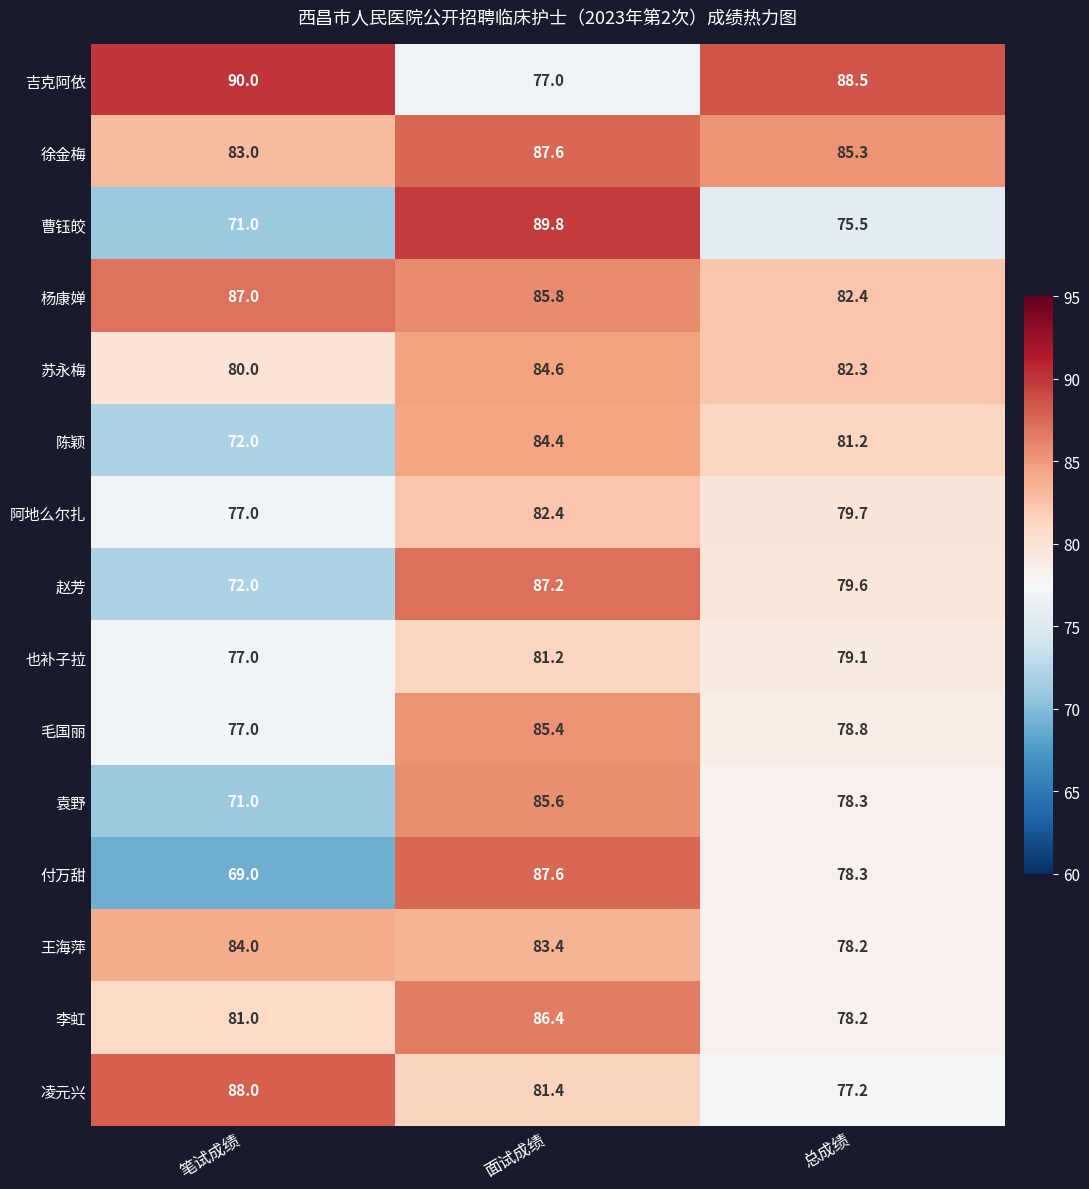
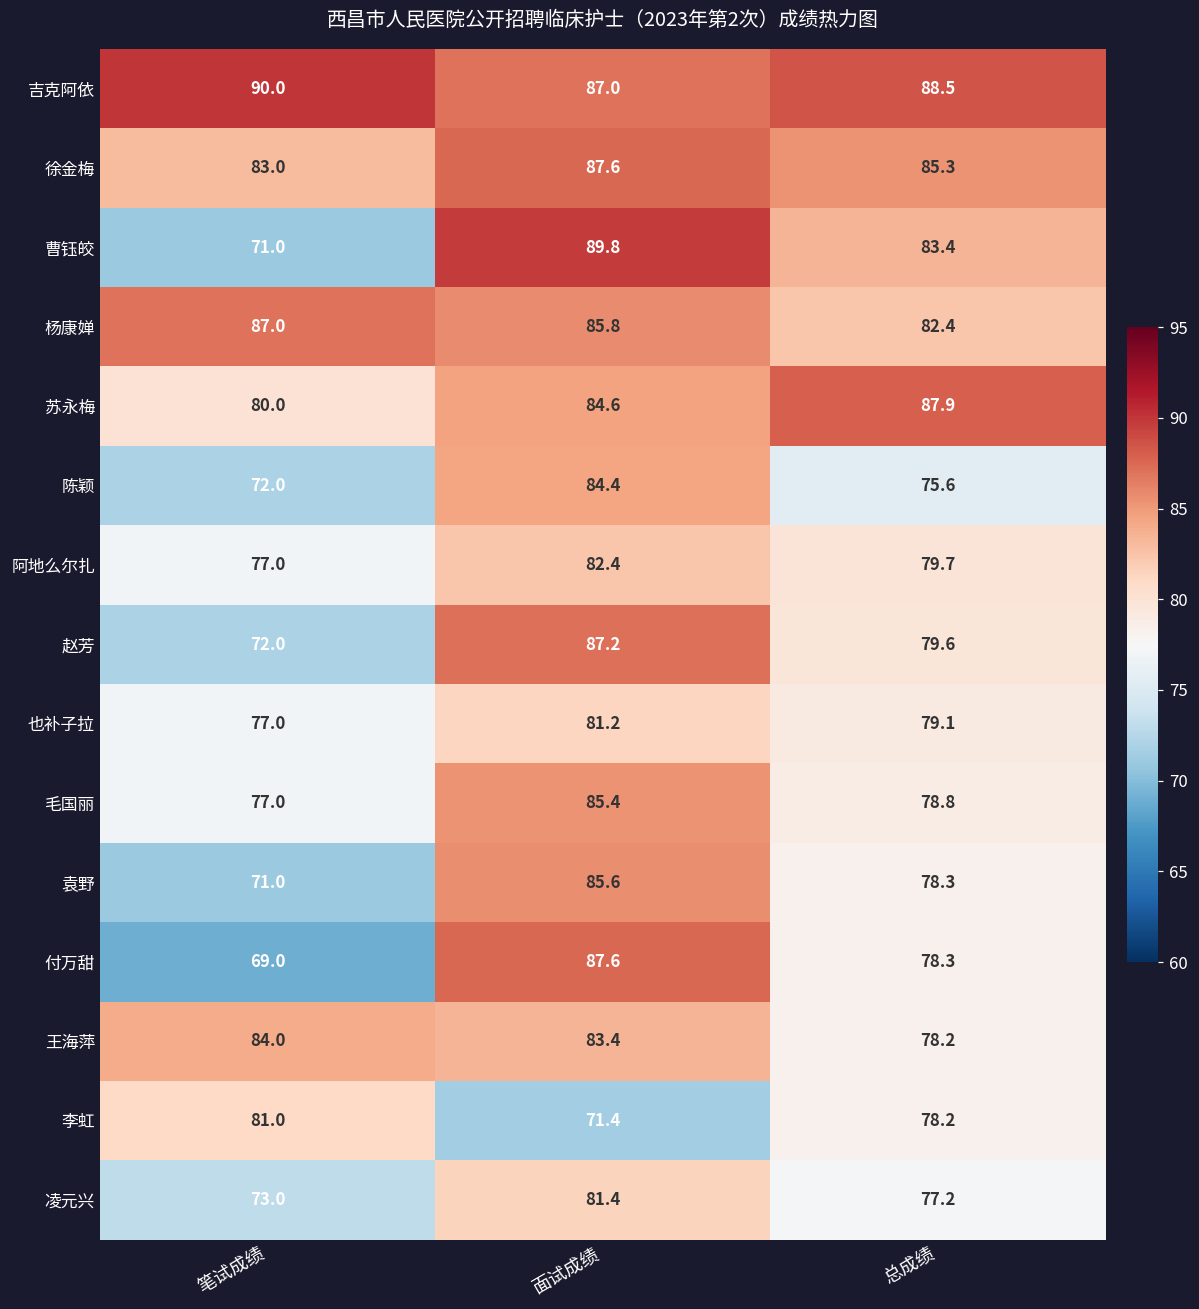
  {
    "吉克阿依": {
      "笔试成绩": 90.0,
-     "面试成绩": 77.0,
+     "面试成绩": 87.0,
      "总成绩": 88.5
    },
    "徐金梅": {
      "笔试成绩": 83.0,
      "面试成绩": 87.6,
      "总成绩": 85.3
    },
    "曹钰皎": {
      "笔试成绩": 71.0,
      "面试成绩": 89.8,
-     "总成绩": 75.5
+     "总成绩": 83.4
    },
    "杨康婵": {
      "笔试成绩": 87.0,
      "面试成绩": 85.8,
      "总成绩": 82.4
    },
    "苏永梅": {
      "笔试成绩": 80.0,
      "面试成绩": 84.6,
-     "总成绩": 82.3
+     "总成绩": 87.9
    },
    "陈颖": {
      "笔试成绩": 72.0,
      "面试成绩": 84.4,
-     "总成绩": 81.2
+     "总成绩": 75.6
    },
    "阿地么尔扎": {
      "笔试成绩": 77.0,
      "面试成绩": 82.4,
      "总成绩": 79.7
    },
    "赵芳": {
      "笔试成绩": 72.0,
      "面试成绩": 87.2,
      "总成绩": 79.6
    },
    "也补子拉": {
      "笔试成绩": 77.0,
      "面试成绩": 81.2,
      "总成绩": 79.1
    },
    "毛国丽": {
      "笔试成绩": 77.0,
      "面试成绩": 85.4,
      "总成绩": 78.8
    },
    "袁野": {
      "笔试成绩": 71.0,
      "面试成绩": 85.6,
      "总成绩": 78.3
    },
    "付万甜": {
      "笔试成绩": 69.0,
      "面试成绩": 87.6,
      "总成绩": 78.3
    },
    "王海萍": {
      "笔试成绩": 84.0,
      "面试成绩": 83.4,
      "总成绩": 78.2
    },
    "李虹": {
      "笔试成绩": 81.0,
-     "面试成绩": 86.4,
+     "面试成绩": 71.4,
      "总成绩": 78.2
    },
    "凌元兴": {
-     "笔试成绩": 88.0,
+     "笔试成绩": 73.0,
      "面试成绩": 81.4,
      "总成绩": 77.2
    }
  }
